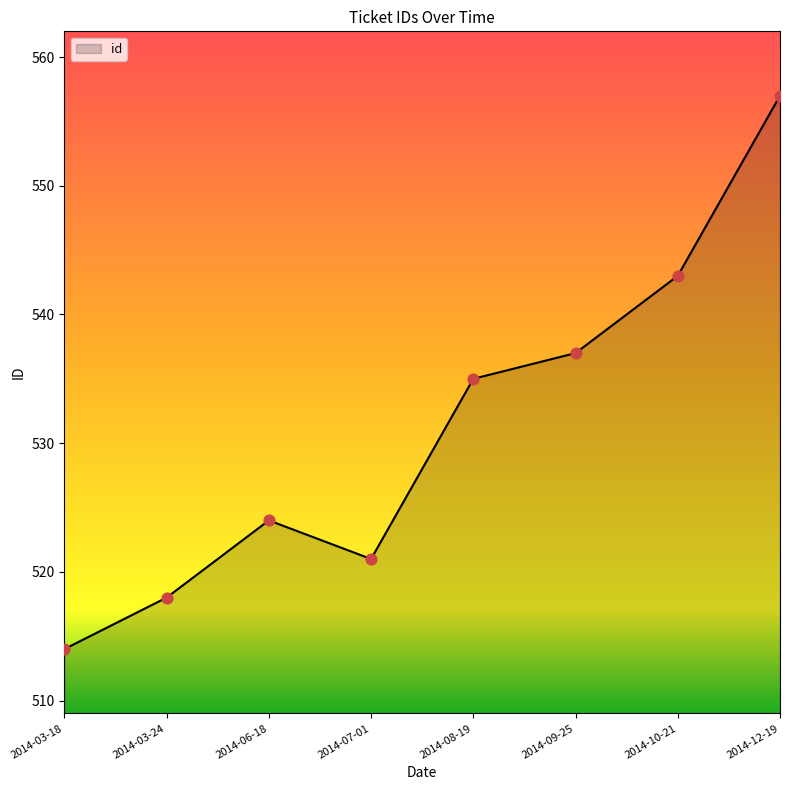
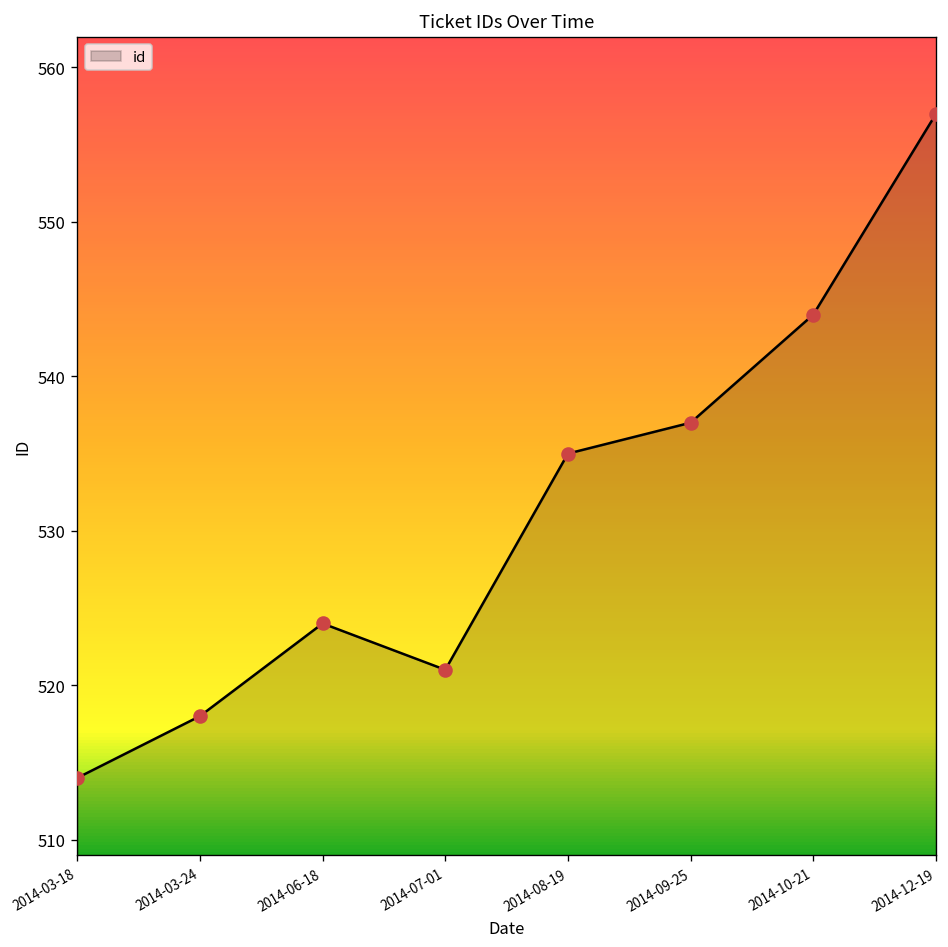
  {
    "2014-03-18": 514,
    "2014-03-24": 518,
    "2014-06-18": 524,
    "2014-07-01": 521,
    "2014-08-19": 535,
    "2014-09-25": 537,
-   "2014-10-21": 543,
+   "2014-10-21": 544,
    "2014-12-19": 557
  }
